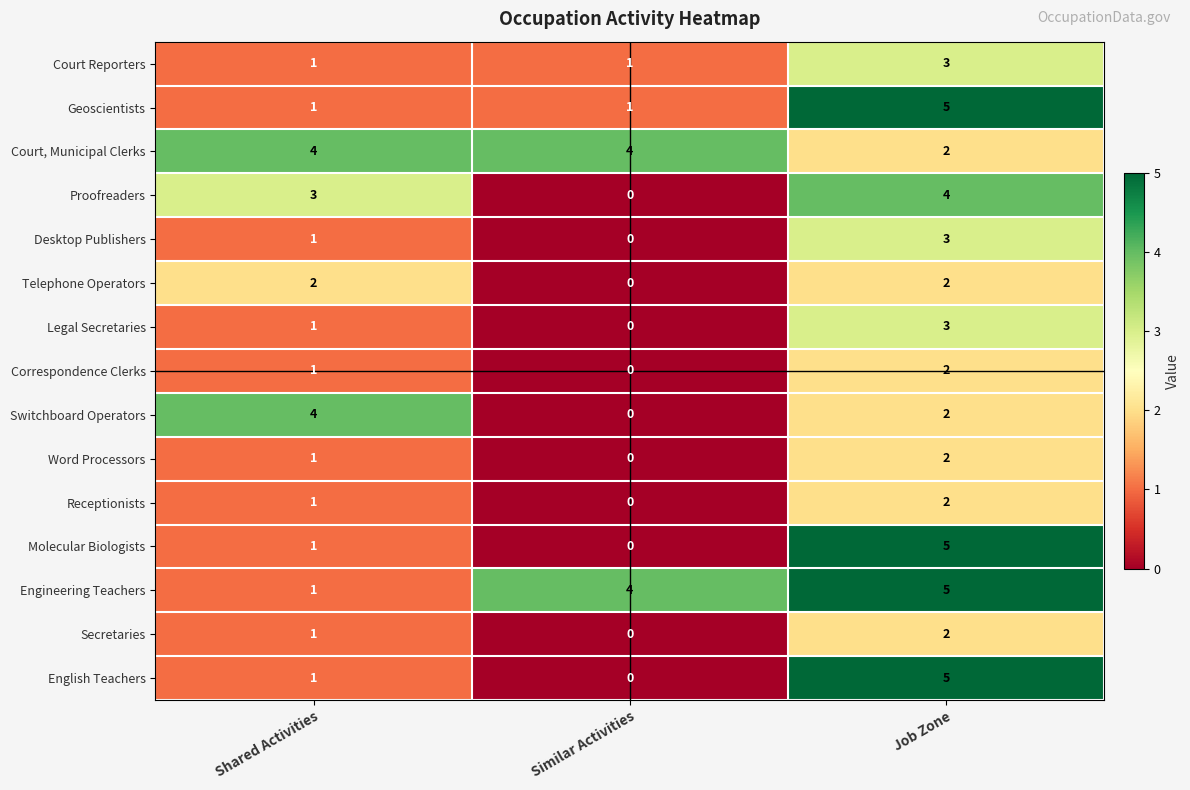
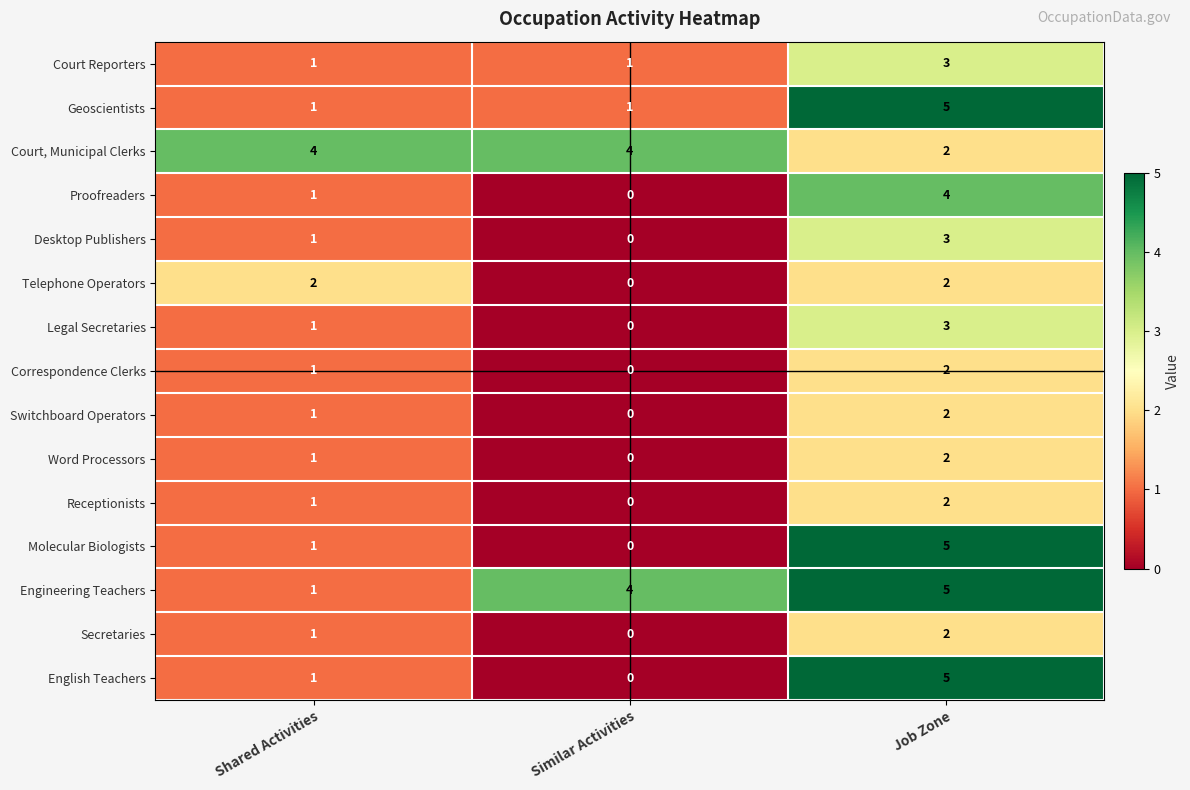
  {
    "Court Reporters": {
      "Shared Activities": 1,
      "Similar Activities": 1,
      "Job Zone": 3
    },
    "Geoscientists": {
      "Shared Activities": 1,
      "Similar Activities": 1,
      "Job Zone": 5
    },
    "Court, Municipal Clerks": {
      "Shared Activities": 4,
      "Similar Activities": 4,
      "Job Zone": 2
    },
    "Proofreaders": {
-     "Shared Activities": 3,
+     "Shared Activities": 1,
      "Similar Activities": 0,
      "Job Zone": 4
    },
    "Desktop Publishers": {
      "Shared Activities": 1,
      "Similar Activities": 0,
      "Job Zone": 3
    },
    "Telephone Operators": {
      "Shared Activities": 2,
      "Similar Activities": 0,
      "Job Zone": 2
    },
    "Legal Secretaries": {
      "Shared Activities": 1,
      "Similar Activities": 0,
      "Job Zone": 3
    },
    "Correspondence Clerks": {
      "Shared Activities": 1,
      "Similar Activities": 0,
      "Job Zone": 2
    },
    "Switchboard Operators": {
-     "Shared Activities": 4,
+     "Shared Activities": 1,
      "Similar Activities": 0,
      "Job Zone": 2
    },
    "Word Processors": {
      "Shared Activities": 1,
      "Similar Activities": 0,
      "Job Zone": 2
    },
    "Receptionists": {
      "Shared Activities": 1,
      "Similar Activities": 0,
      "Job Zone": 2
    },
    "Molecular Biologists": {
      "Shared Activities": 1,
      "Similar Activities": 0,
      "Job Zone": 5
    },
    "Engineering Teachers": {
      "Shared Activities": 1,
      "Similar Activities": 4,
      "Job Zone": 5
    },
    "Secretaries": {
      "Shared Activities": 1,
      "Similar Activities": 0,
      "Job Zone": 2
    },
    "English Teachers": {
      "Shared Activities": 1,
      "Similar Activities": 0,
      "Job Zone": 5
    }
  }
